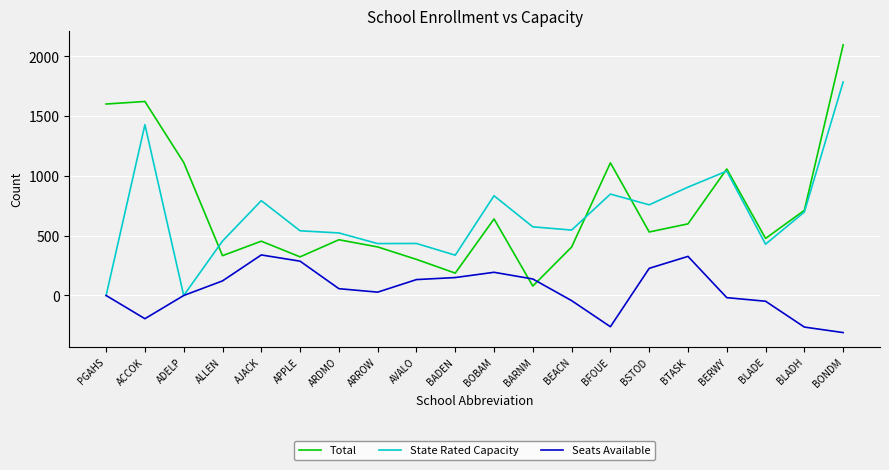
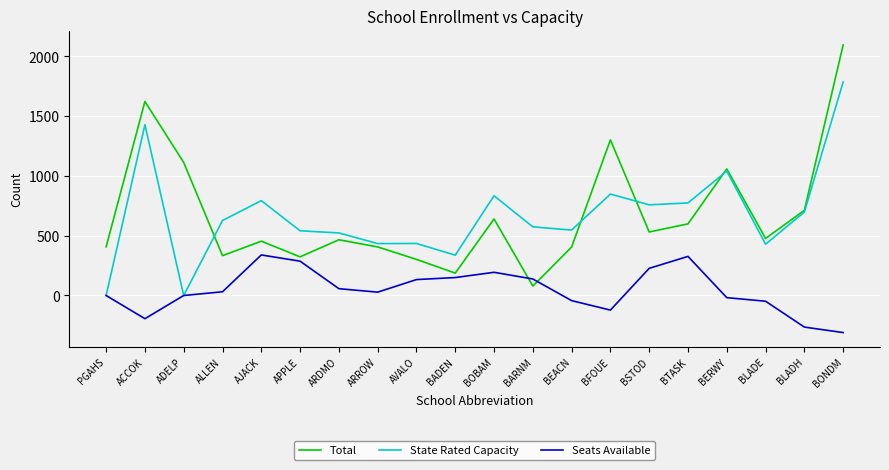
  {
    "Total": {
-     "PGAHS": 1600,
+     "PGAHS": 410,
      "ACCOK": 1620,
      "ADELP": 1110,
      "ALLEN": 330,
      "AJACK": 450,
      "APPLE": 320,
      "ARDMO": 470,
      "ARROW": 410,
      "AVALO": 300,
      "BADEN": 190,
      "BOBAM": 640,
      "BARNM": 80,
      "BEACN": 410,
-     "BFOUE": 1110,
+     "BFOUE": 1300,
      "BSTOD": 530,
      "BTASK": 600,
      "BLADE": 480,
      "BONDM": 2100
    },
    "State Rated Capacity": {
      "ACCOK": 1430,
-     "ALLEN": 460,
+     "ALLEN": 630,
      "AJACK": 790,
      "APPLE": 540,
      "ARDMO": 520,
      "ARROW": 430,
      "AVALO": 440,
      "BADEN": 340,
      "BOBAM": 830,
      "BARNM": 570,
      "BEACN": 550,
      "BFOUE": 850,
      "BSTOD": 760,
-     "BTASK": 910,
+     "BTASK": 770,
      "BLADE": 430,
      "BONDM": 1790
    },
    "Seats Available": {
      "ACCOK": -190,
-     "ALLEN": 120,
+     "ALLEN": 30,
      "AJACK": 340,
      "APPLE": 290,
      "ARDMO": 60,
      "ARROW": 30,
      "AVALO": 130,
      "BADEN": 150,
      "BOBAM": 190,
      "BARNM": 140,
      "BEACN": -40,
-     "BFOUE": -260,
+     "BFOUE": -120,
      "BSTOD": 230,
      "BTASK": 330,
      "BERWY": -20,
      "BLADE": -50,
      "BLADH": -260,
      "BONDM": -310
    }
  }
